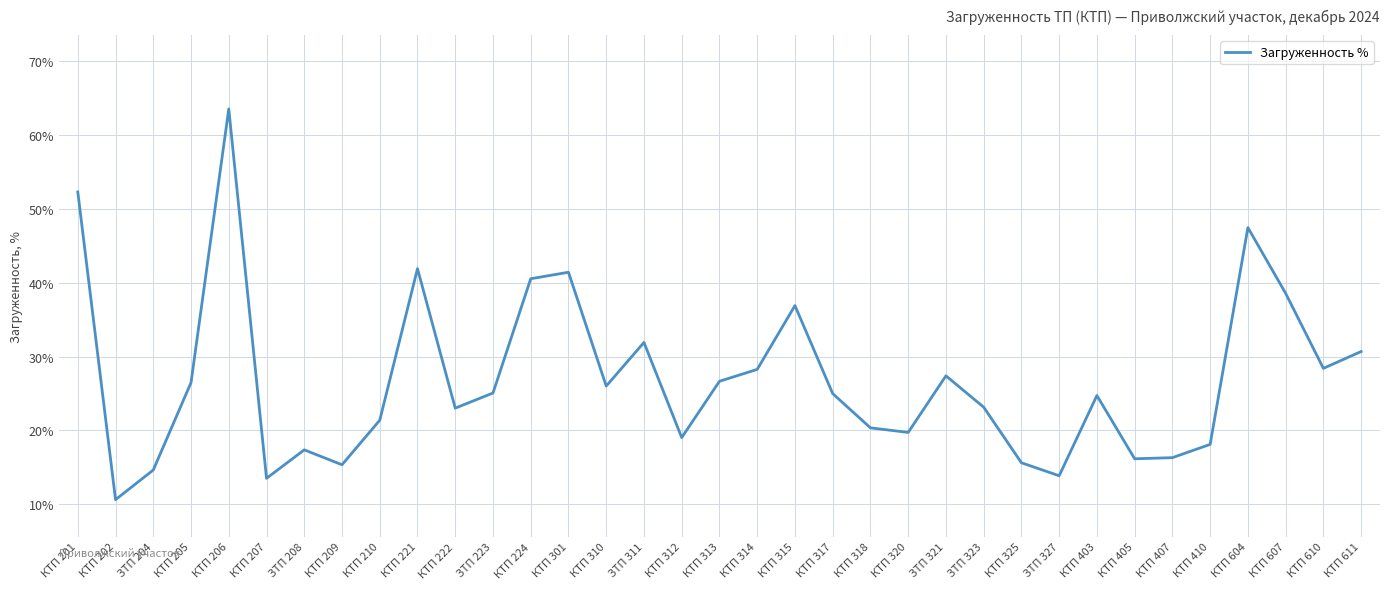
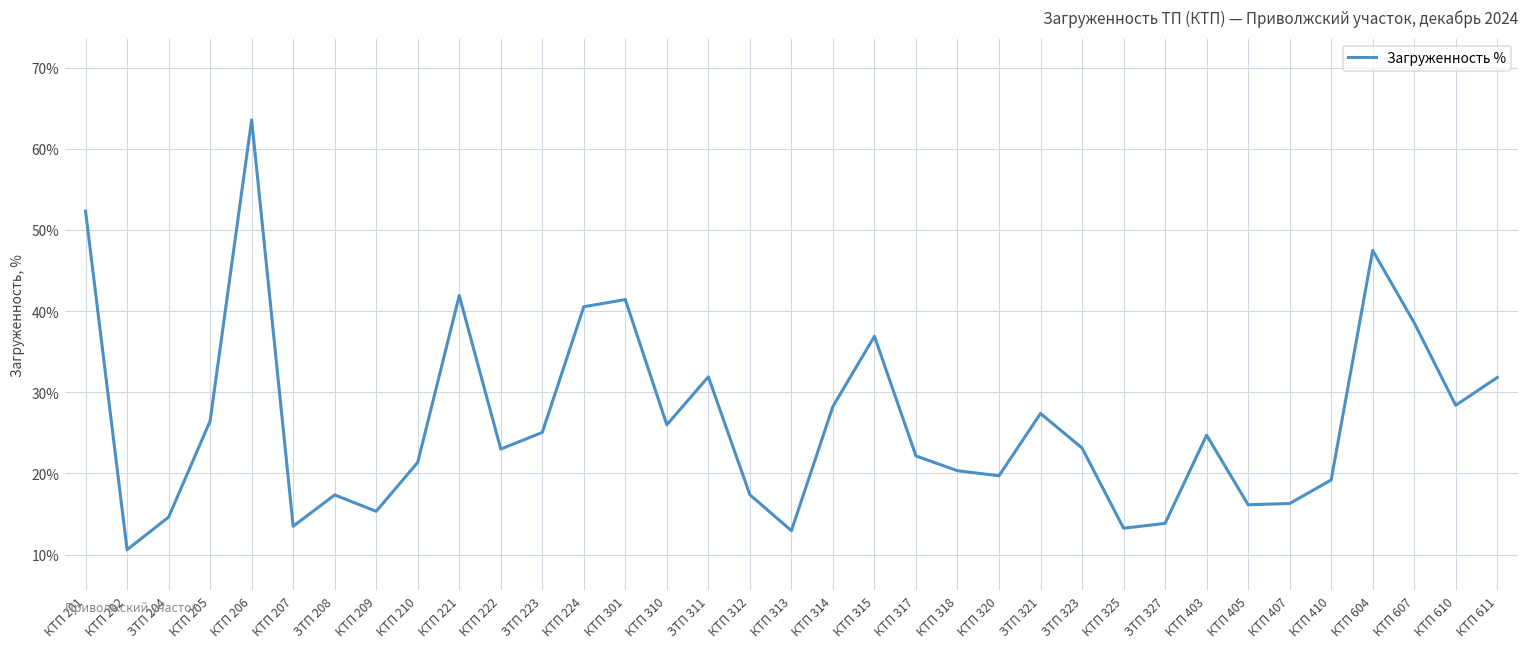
  {
    "КТП 201": "52%",
    "КТП 202": "11%",
    "ЗТП 204": "15%",
    "КТП 205": "26%",
    "КТП 206": "64%",
    "КТП 207": "14%",
    "ЗТП 208": "17%",
    "КТП 209": "15%",
    "КТП 210": "21%",
    "КТП 221": "42%",
    "КТП 222": "23%",
    "ЗТП 223": "25%",
    "КТП 224": "41%",
    "КТП 301": "41%",
    "КТП 310": "26%",
    "ЗТП 311": "32%",
-   "КТП 312": "19%",
-   "КТП 313": "27%",
+   "КТП 312": "17%",
+   "КТП 313": "13%",
    "КТП 314": "28%",
    "КТП 315": "37%",
-   "КТП 317": "25%",
+   "КТП 317": "22%",
    "КТП 318": "20%",
    "КТП 320": "20%",
    "ЗТП 321": "27%",
    "ЗТП 323": "23%",
-   "КТП 325": "16%",
+   "КТП 325": "13%",
    "ЗТП 327": "14%",
    "КТП 403": "25%",
    "КТП 405": "16%",
    "КТП 407": "16%",
-   "КТП 410": "18%",
+   "КТП 410": "19%",
    "КТП 604": "47%",
    "КТП 607": "39%",
    "КТП 610": "28%",
-   "КТП 611": "31%"
+   "КТП 611": "32%"
  }
